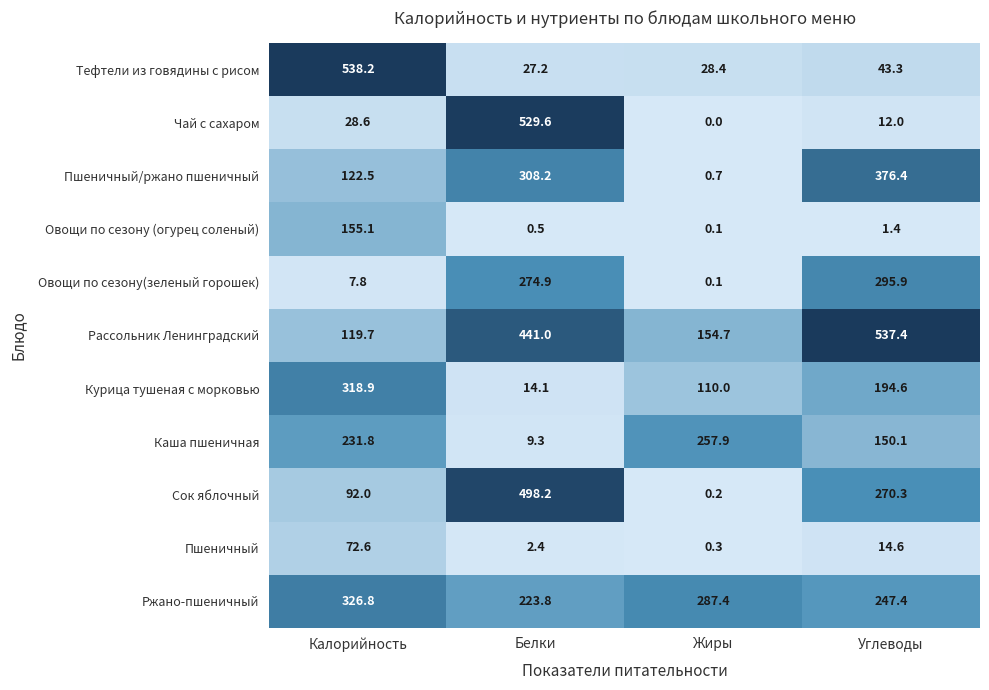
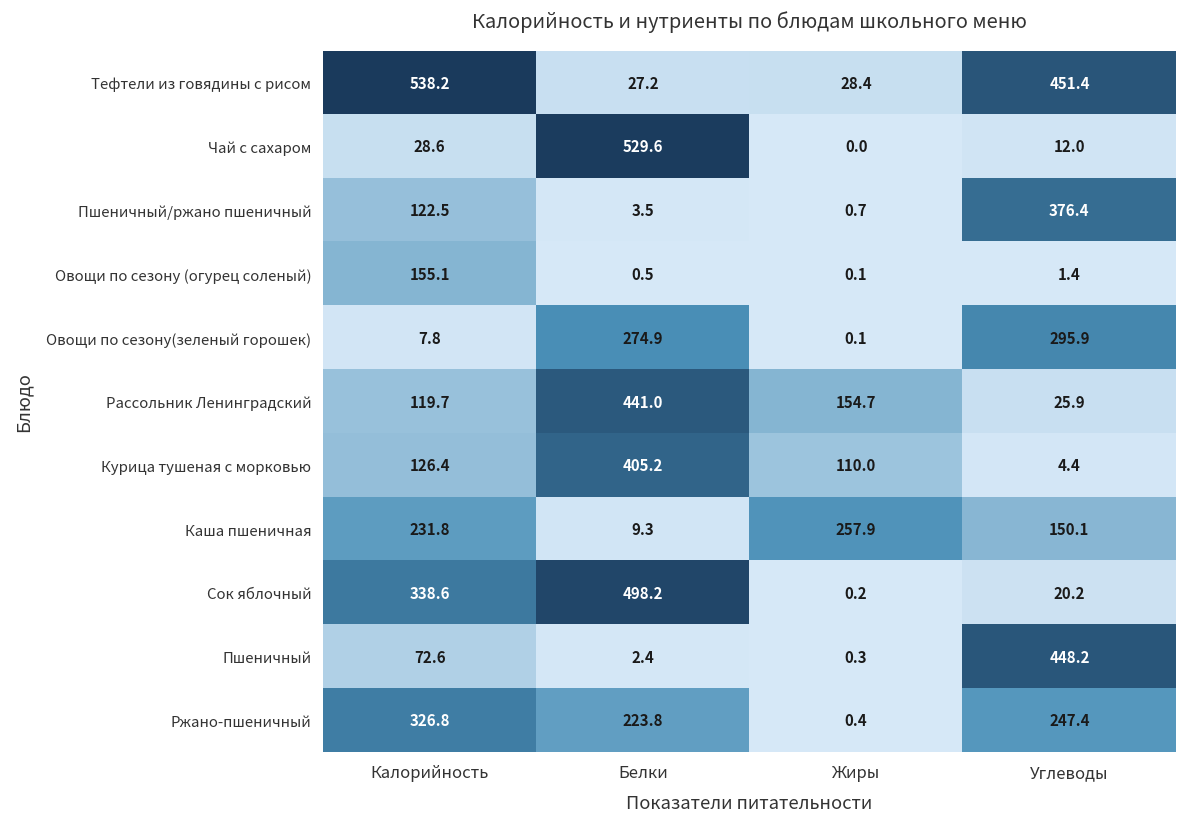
  {
    "Тефтели из говядины с рисом": {
      "Калорийность": 538.2,
      "Белки": 27.2,
      "Жиры": 28.4,
-     "Углеводы": 43.3
+     "Углеводы": 451.4
    },
    "Чай с сахаром": {
      "Калорийность": 28.6,
      "Белки": 529.6,
      "Жиры": 0.0,
      "Углеводы": 12.0
    },
    "Пшеничный/ржано пшеничный": {
      "Калорийность": 122.5,
-     "Белки": 308.2,
+     "Белки": 3.5,
      "Жиры": 0.7,
      "Углеводы": 376.4
    },
    "Овощи по сезону (огурец соленый)": {
      "Калорийность": 155.1,
      "Белки": 0.5,
      "Жиры": 0.1,
      "Углеводы": 1.4
    },
    "Овощи по сезону(зеленый горошек)": {
      "Калорийность": 7.8,
      "Белки": 274.9,
      "Жиры": 0.1,
      "Углеводы": 295.9
    },
    "Рассольник Ленинградский": {
      "Калорийность": 119.7,
      "Белки": 441.0,
      "Жиры": 154.7,
-     "Углеводы": 537.4
+     "Углеводы": 25.9
    },
    "Курица тушеная с морковью": {
-     "Калорийность": 318.9,
-     "Белки": 14.1,
+     "Калорийность": 126.4,
+     "Белки": 405.2,
      "Жиры": 110.0,
-     "Углеводы": 194.6
+     "Углеводы": 4.4
    },
    "Каша пшеничная": {
      "Калорийность": 231.8,
      "Белки": 9.3,
      "Жиры": 257.9,
      "Углеводы": 150.1
    },
    "Сок яблочный": {
-     "Калорийность": 92.0,
+     "Калорийность": 338.6,
      "Белки": 498.2,
      "Жиры": 0.2,
-     "Углеводы": 270.3
+     "Углеводы": 20.2
    },
    "Пшеничный": {
      "Калорийность": 72.6,
      "Белки": 2.4,
      "Жиры": 0.3,
-     "Углеводы": 14.6
+     "Углеводы": 448.2
    },
    "Ржано-пшеничный": {
      "Калорийность": 326.8,
      "Белки": 223.8,
-     "Жиры": 287.4,
+     "Жиры": 0.4,
      "Углеводы": 247.4
    }
  }
